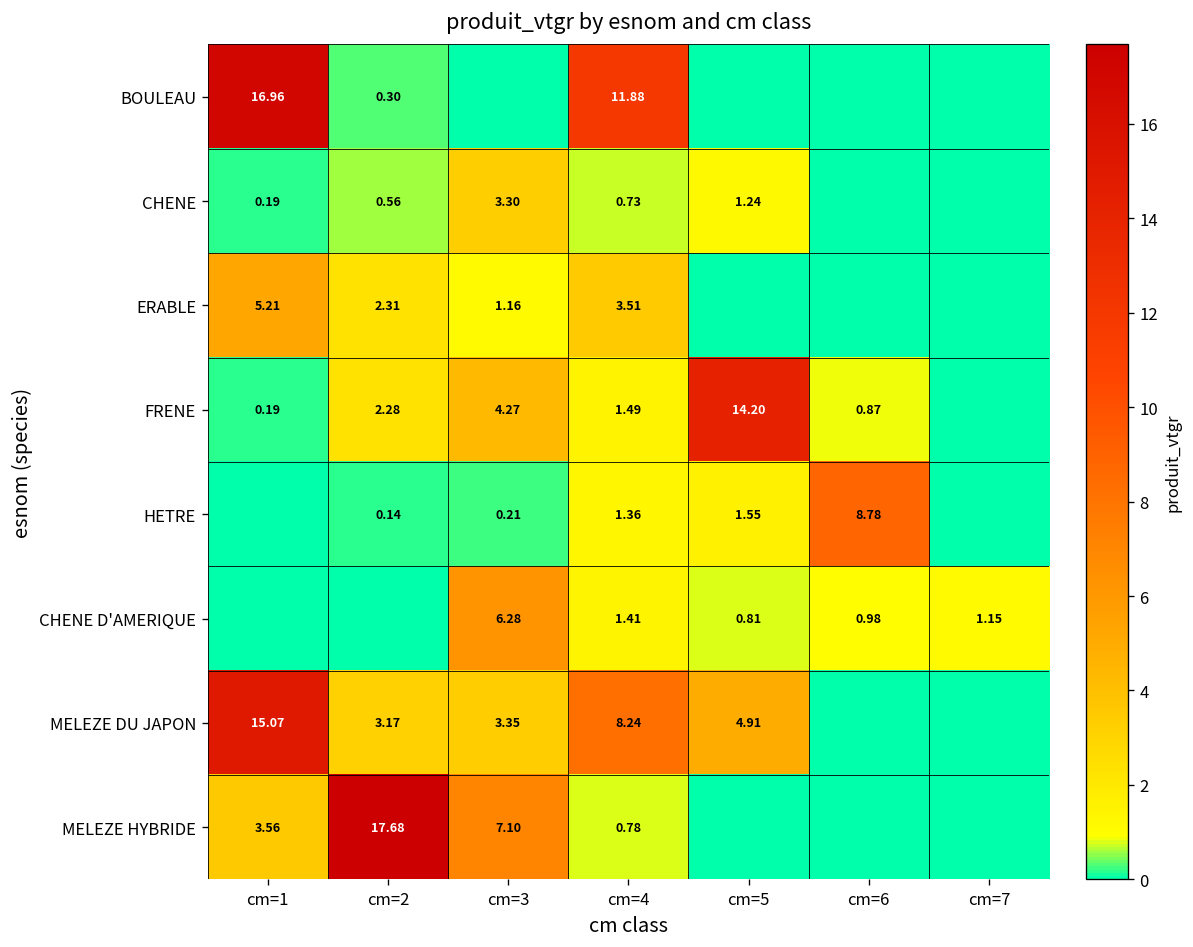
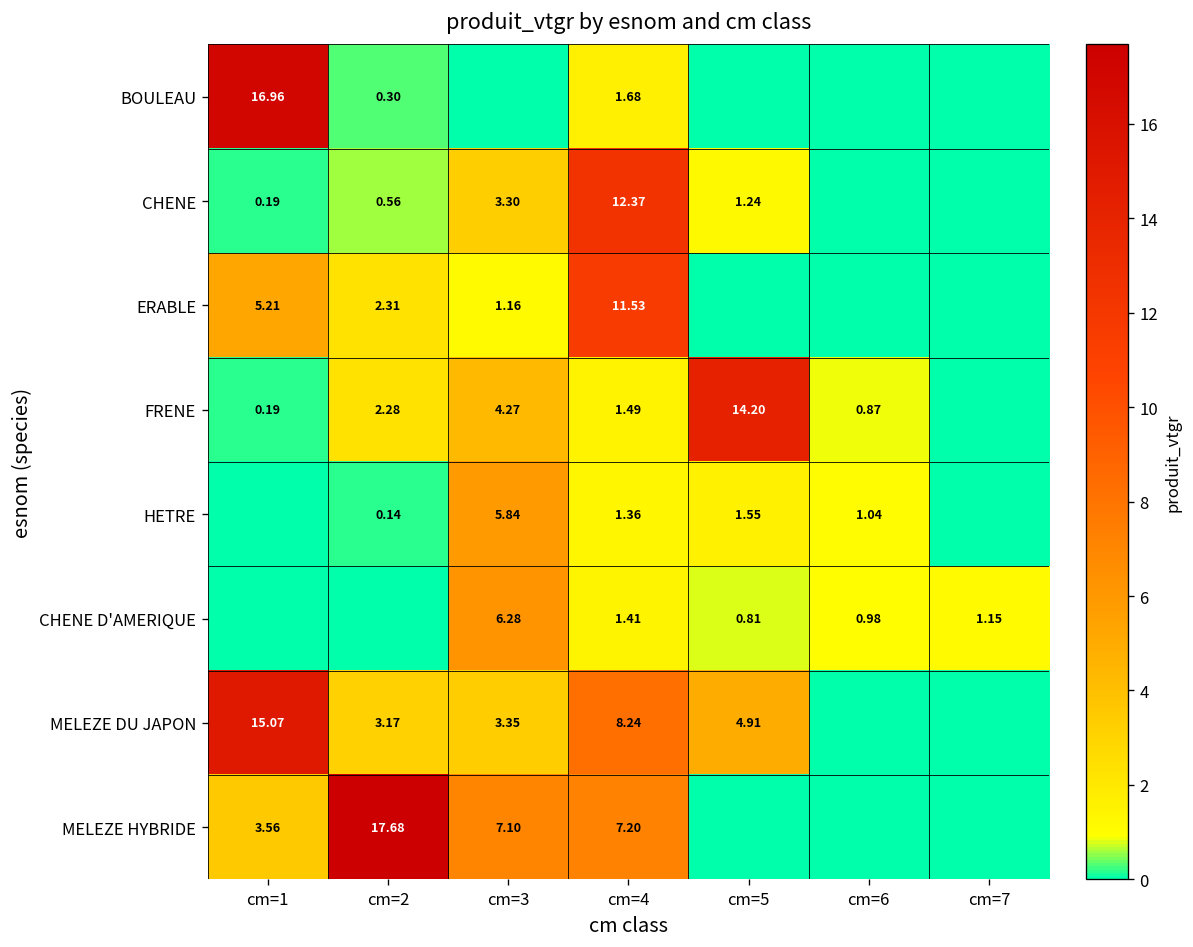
  {
    "BOULEAU": {
      "cm=1": 16.96,
      "cm=2": 0.30,
-     "cm=4": 11.88
+     "cm=4": 1.68
    },
    "CHENE": {
      "cm=1": 0.19,
      "cm=2": 0.56,
      "cm=3": 3.30,
-     "cm=4": 0.73,
+     "cm=4": 12.37,
      "cm=5": 1.24
    },
    "ERABLE": {
      "cm=1": 5.21,
      "cm=2": 2.31,
      "cm=3": 1.16,
-     "cm=4": 3.51
+     "cm=4": 11.53
    },
    "FRENE": {
      "cm=1": 0.19,
      "cm=2": 2.28,
      "cm=3": 4.27,
      "cm=4": 1.49,
      "cm=5": 14.20,
      "cm=6": 0.87
    },
    "HETRE": {
      "cm=2": 0.14,
-     "cm=3": 0.21,
+     "cm=3": 5.84,
      "cm=4": 1.36,
      "cm=5": 1.55,
-     "cm=6": 8.78
+     "cm=6": 1.04
    },
    "CHENE D'AMERIQUE": {
      "cm=3": 6.28,
      "cm=4": 1.41,
      "cm=5": 0.81,
      "cm=6": 0.98,
      "cm=7": 1.15
    },
    "MELEZE DU JAPON": {
      "cm=1": 15.07,
      "cm=2": 3.17,
      "cm=3": 3.35,
      "cm=4": 8.24,
      "cm=5": 4.91
    },
    "MELEZE HYBRIDE": {
      "cm=1": 3.56,
      "cm=2": 17.68,
      "cm=3": 7.10,
-     "cm=4": 0.78
+     "cm=4": 7.20
    }
  }
